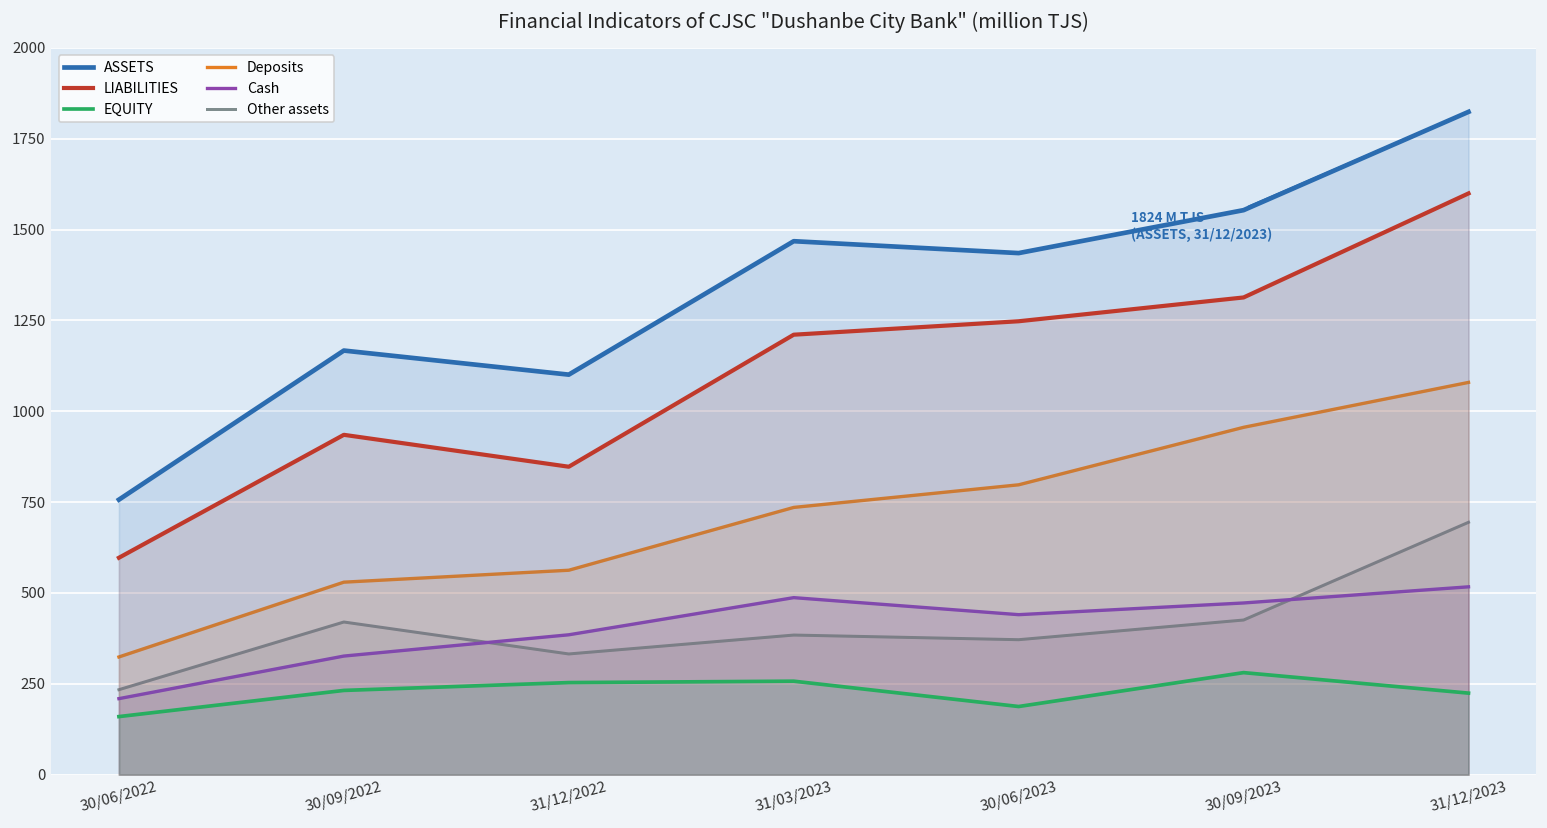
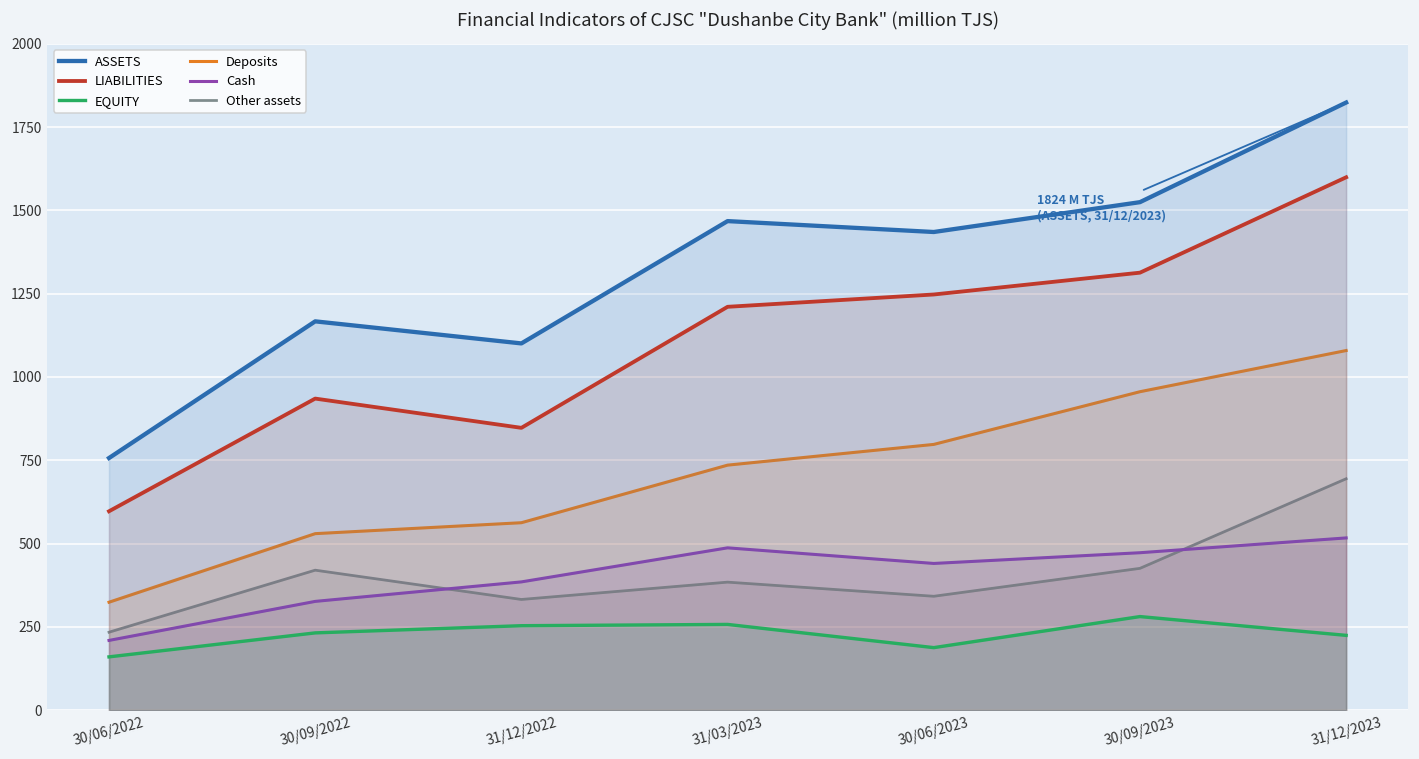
  {
    "ASSETS": {
      "30/06/2022": 760,
      "30/09/2022": 1170,
      "31/12/2022": 1100,
      "31/03/2023": 1470,
      "30/06/2023": 1440,
-     "30/09/2023": 1550,
+     "30/09/2023": 1520,
      "31/12/2023": 1820
    },
    "LIABILITIES": {
      "30/06/2022": 600,
      "30/09/2022": 940,
      "31/12/2022": 850,
      "31/03/2023": 1210,
      "30/06/2023": 1250,
      "30/09/2023": 1310,
      "31/12/2023": 1600
    },
    "EQUITY": {
      "30/06/2022": 160,
      "30/09/2022": 230,
      "31/12/2022": 250,
      "31/03/2023": 260,
      "30/06/2023": 190,
      "30/09/2023": 280,
      "31/12/2023": 220
    },
    "Deposits": {
      "30/06/2022": 320,
      "30/09/2022": 530,
      "31/12/2022": 560,
      "31/03/2023": 740,
      "30/06/2023": 800,
      "30/09/2023": 960,
      "31/12/2023": 1080
    },
    "Cash": {
      "30/06/2022": 210,
      "30/09/2022": 330,
      "31/12/2022": 380,
      "31/03/2023": 490,
      "30/06/2023": 440,
      "30/09/2023": 470,
      "31/12/2023": 520
    },
    "Other assets": {
      "30/06/2022": 230,
      "30/09/2022": 420,
      "31/12/2022": 330,
      "31/03/2023": 380,
-     "30/06/2023": 370,
+     "30/06/2023": 340,
      "30/09/2023": 430,
      "31/12/2023": 690
    }
  }
